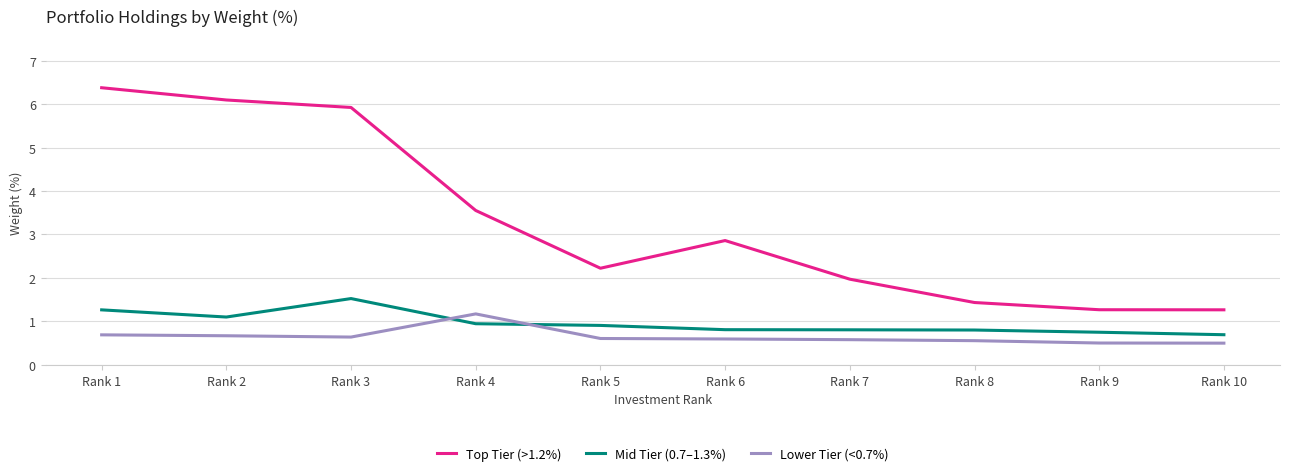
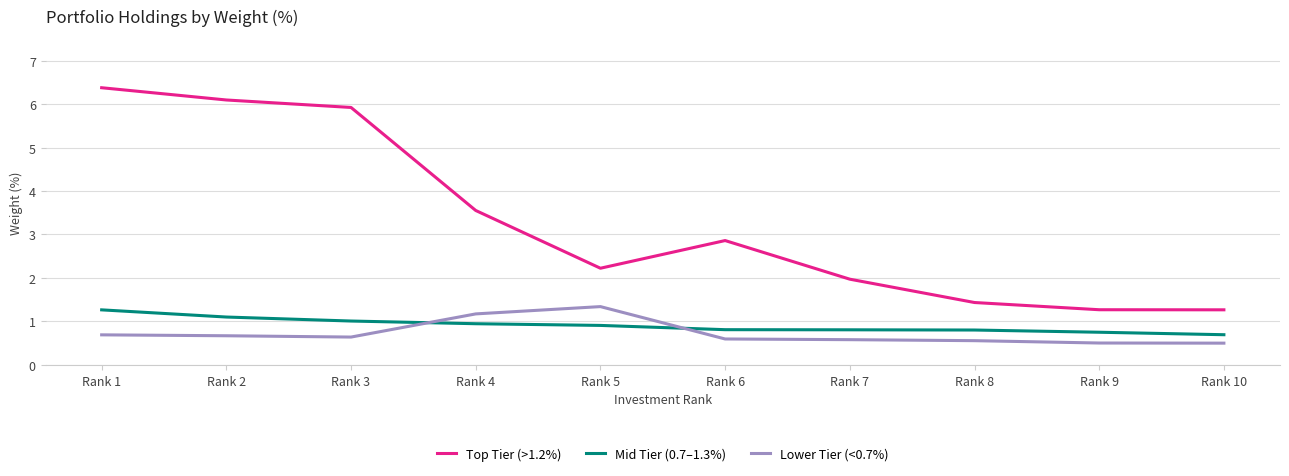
  {
    "Top Tier (>1.2%)": {
      "Rank 1": 6.4,
      "Rank 2": 6.1,
      "Rank 3": 5.9,
      "Rank 4": 3.6,
      "Rank 5": 2.2,
      "Rank 6": 2.9,
      "Rank 7": 2.0,
      "Rank 8": 1.4,
      "Rank 9": 1.3,
      "Rank 10": 1.3
    },
    "Mid Tier (0.7–1.3%)": {
      "Rank 1": 1.3,
      "Rank 2": 1.1,
-     "Rank 3": 1.5,
+     "Rank 3": 1.0,
      "Rank 4": 0.9,
      "Rank 5": 0.9,
      "Rank 6": 0.8,
      "Rank 7": 0.8,
      "Rank 8": 0.8,
      "Rank 9": 0.7,
      "Rank 10": 0.7
    },
    "Lower Tier (<0.7%)": {
      "Rank 1": 0.7,
      "Rank 2": 0.7,
      "Rank 3": 0.6,
      "Rank 4": 1.2,
-     "Rank 5": 0.6,
+     "Rank 5": 1.3,
      "Rank 6": 0.6,
      "Rank 7": 0.6,
      "Rank 8": 0.6,
      "Rank 9": 0.5,
      "Rank 10": 0.5
    }
  }
